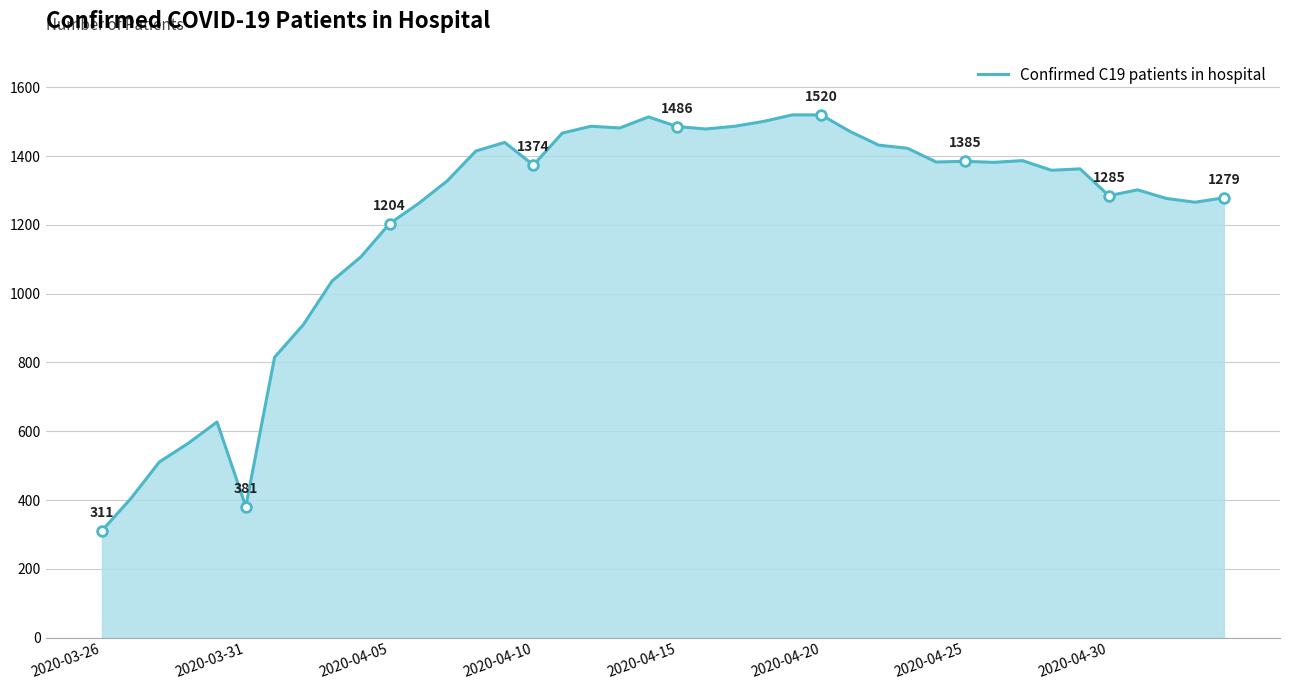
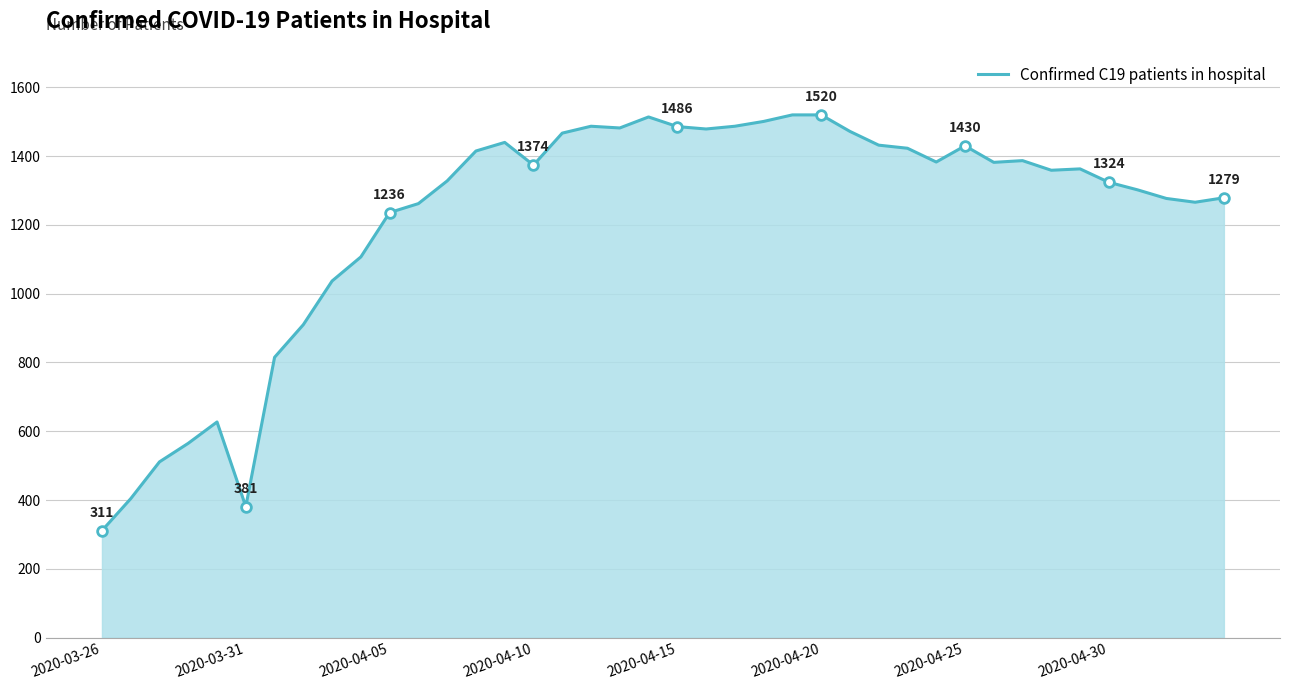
  {
    "Confirmed C19 patients in hospital": {
-     "2020-04-05": 1204,
-     "2020-04-25": 1385,
-     "2020-04-30": 1285
+     "2020-04-05": 1236,
+     "2020-04-25": 1430,
+     "2020-04-30": 1324
    }
  }
